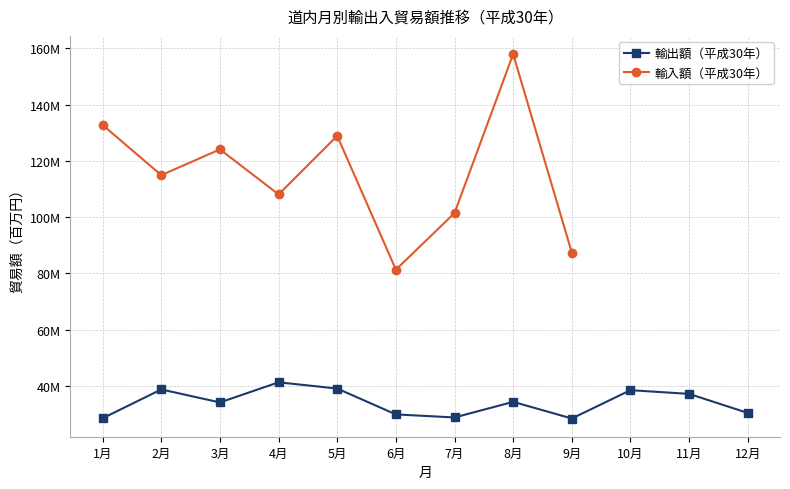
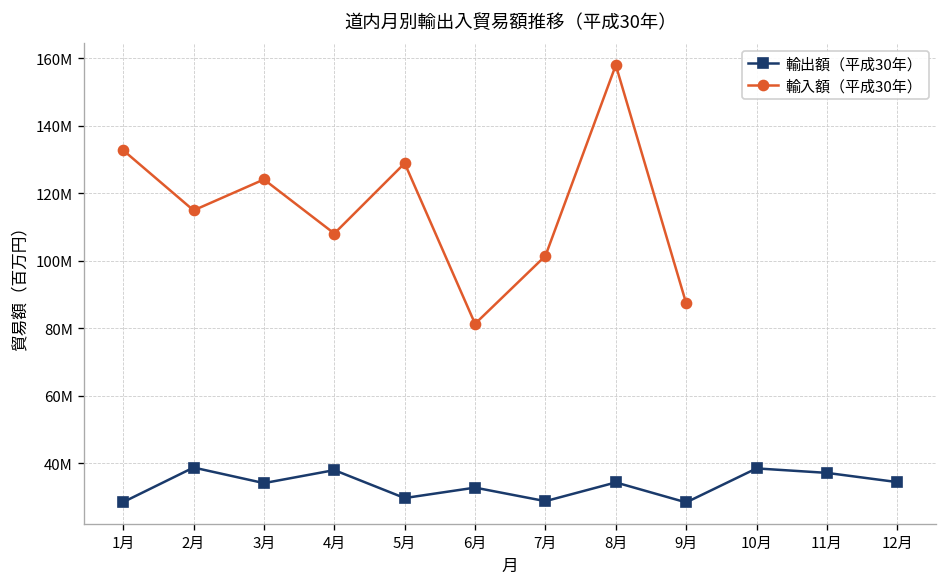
  {
    "輸出額（平成30年）": {
      "1月": 29000000,
      "2月": 39000000,
      "3月": 34000000,
-     "4月": 41000000,
-     "5月": 39000000,
-     "6月": 30000000,
+     "4月": 38000000,
+     "5月": 30000000,
+     "6月": 33000000,
      "7月": 29000000,
      "8月": 34000000,
      "9月": 28000000,
      "10月": 39000000,
      "11月": 37000000,
-     "12月": 30000000
+     "12月": 34000000
    },
    "輸入額（平成30年）": {
      "1月": 133000000,
      "2月": 115000000,
      "3月": 124000000,
      "4月": 108000000,
      "5月": 129000000,
      "6月": 81000000,
      "7月": 101000000,
      "8月": 158000000,
      "9月": 87000000
    }
  }
